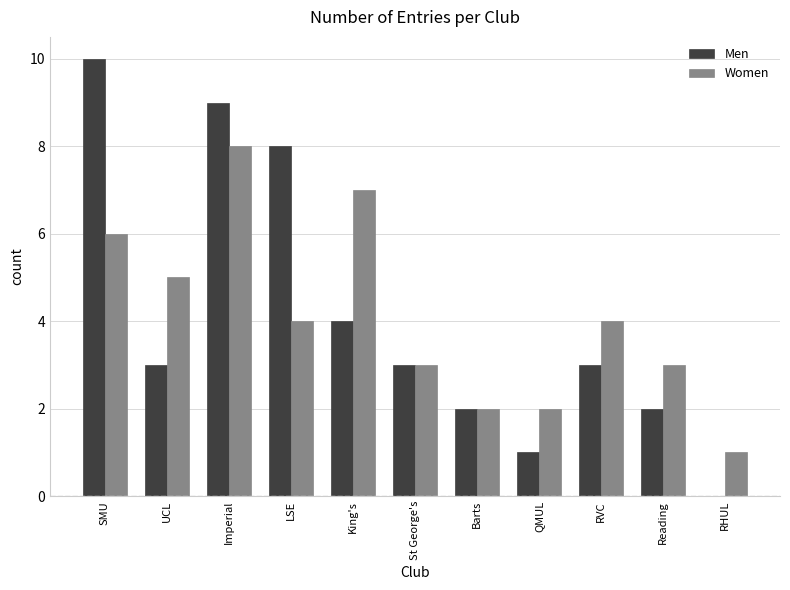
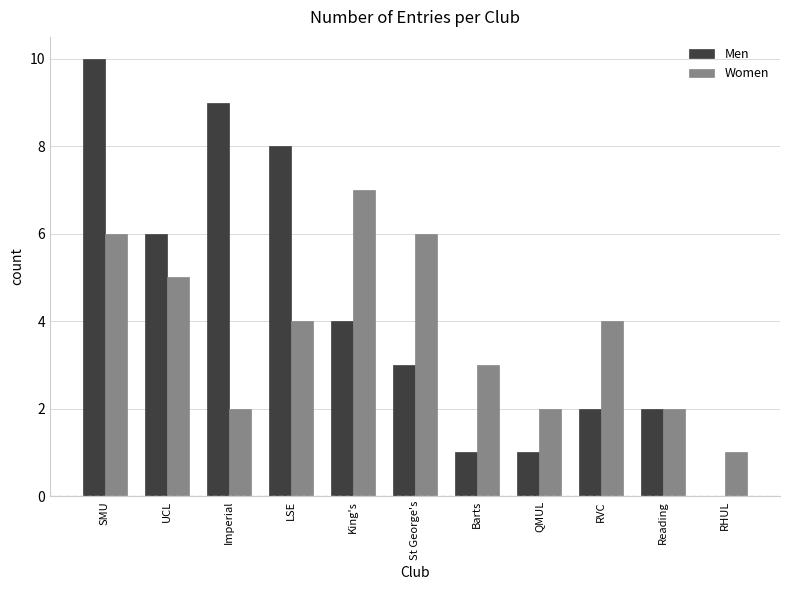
  {
    "Men": {
      "SMU": 10,
-     "UCL": 3,
+     "UCL": 6,
      "Imperial": 9,
      "LSE": 8,
      "King's": 4,
      "St George's": 3,
-     "Barts": 2,
+     "Barts": 1,
      "QMUL": 1,
-     "RVC": 3,
+     "RVC": 2,
      "Reading": 2,
      "RHUL": 0
    },
    "Women": {
      "SMU": 6,
      "UCL": 5,
-     "Imperial": 8,
+     "Imperial": 2,
      "LSE": 4,
      "King's": 7,
-     "St George's": 3,
-     "Barts": 2,
+     "St George's": 6,
+     "Barts": 3,
      "QMUL": 2,
      "RVC": 4,
-     "Reading": 3,
+     "Reading": 2,
      "RHUL": 1
    }
  }
